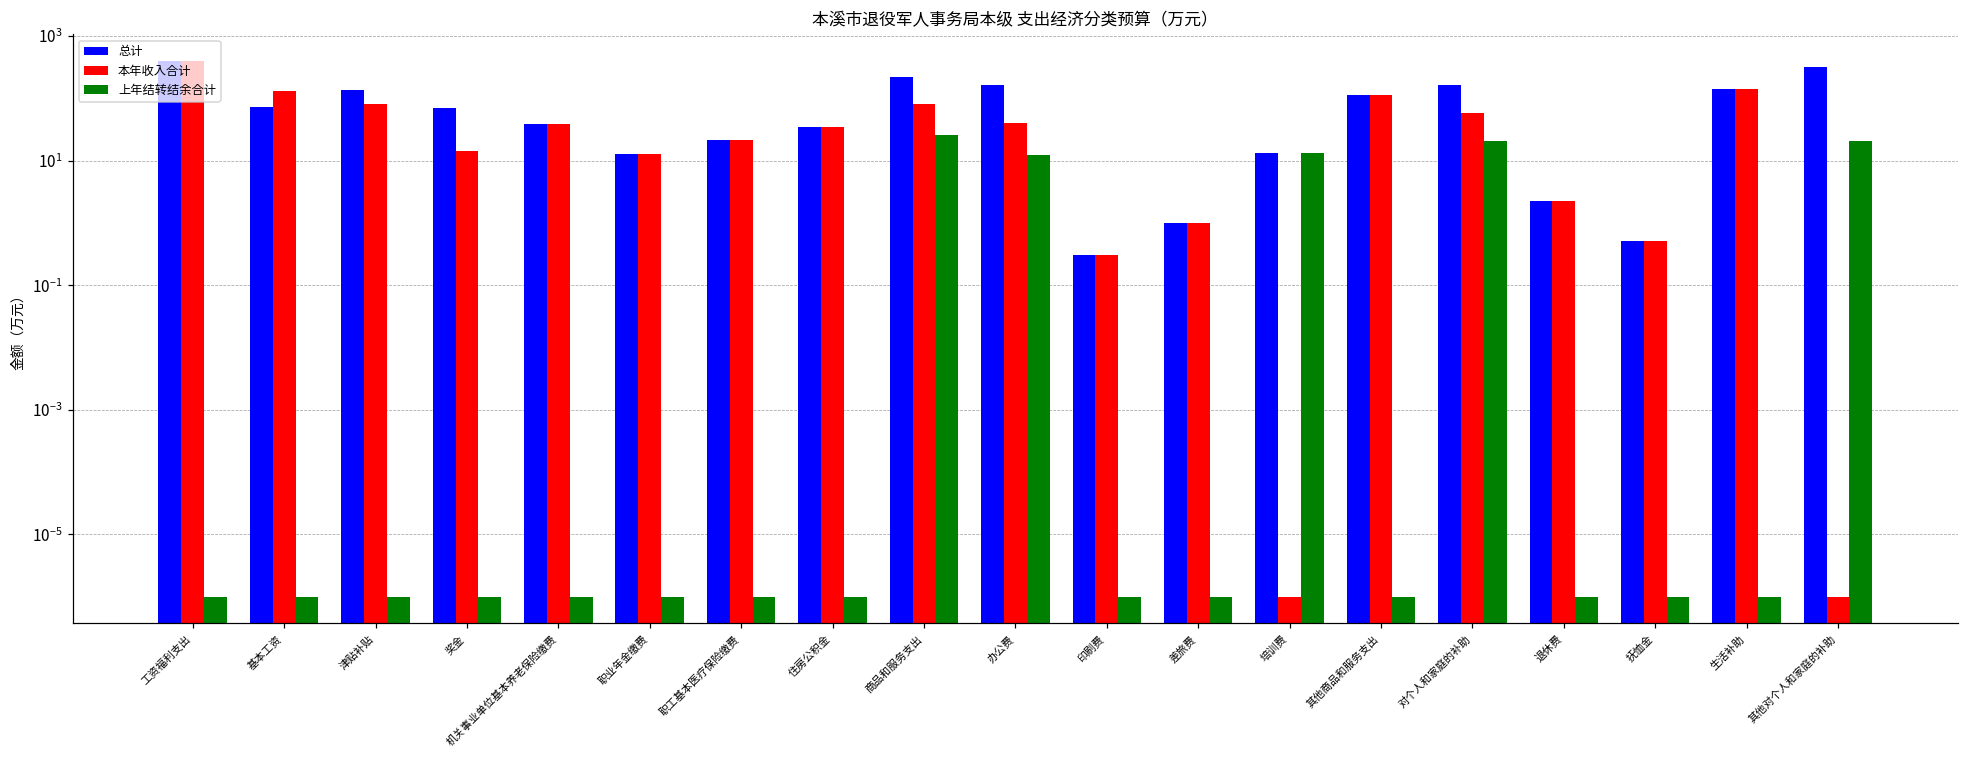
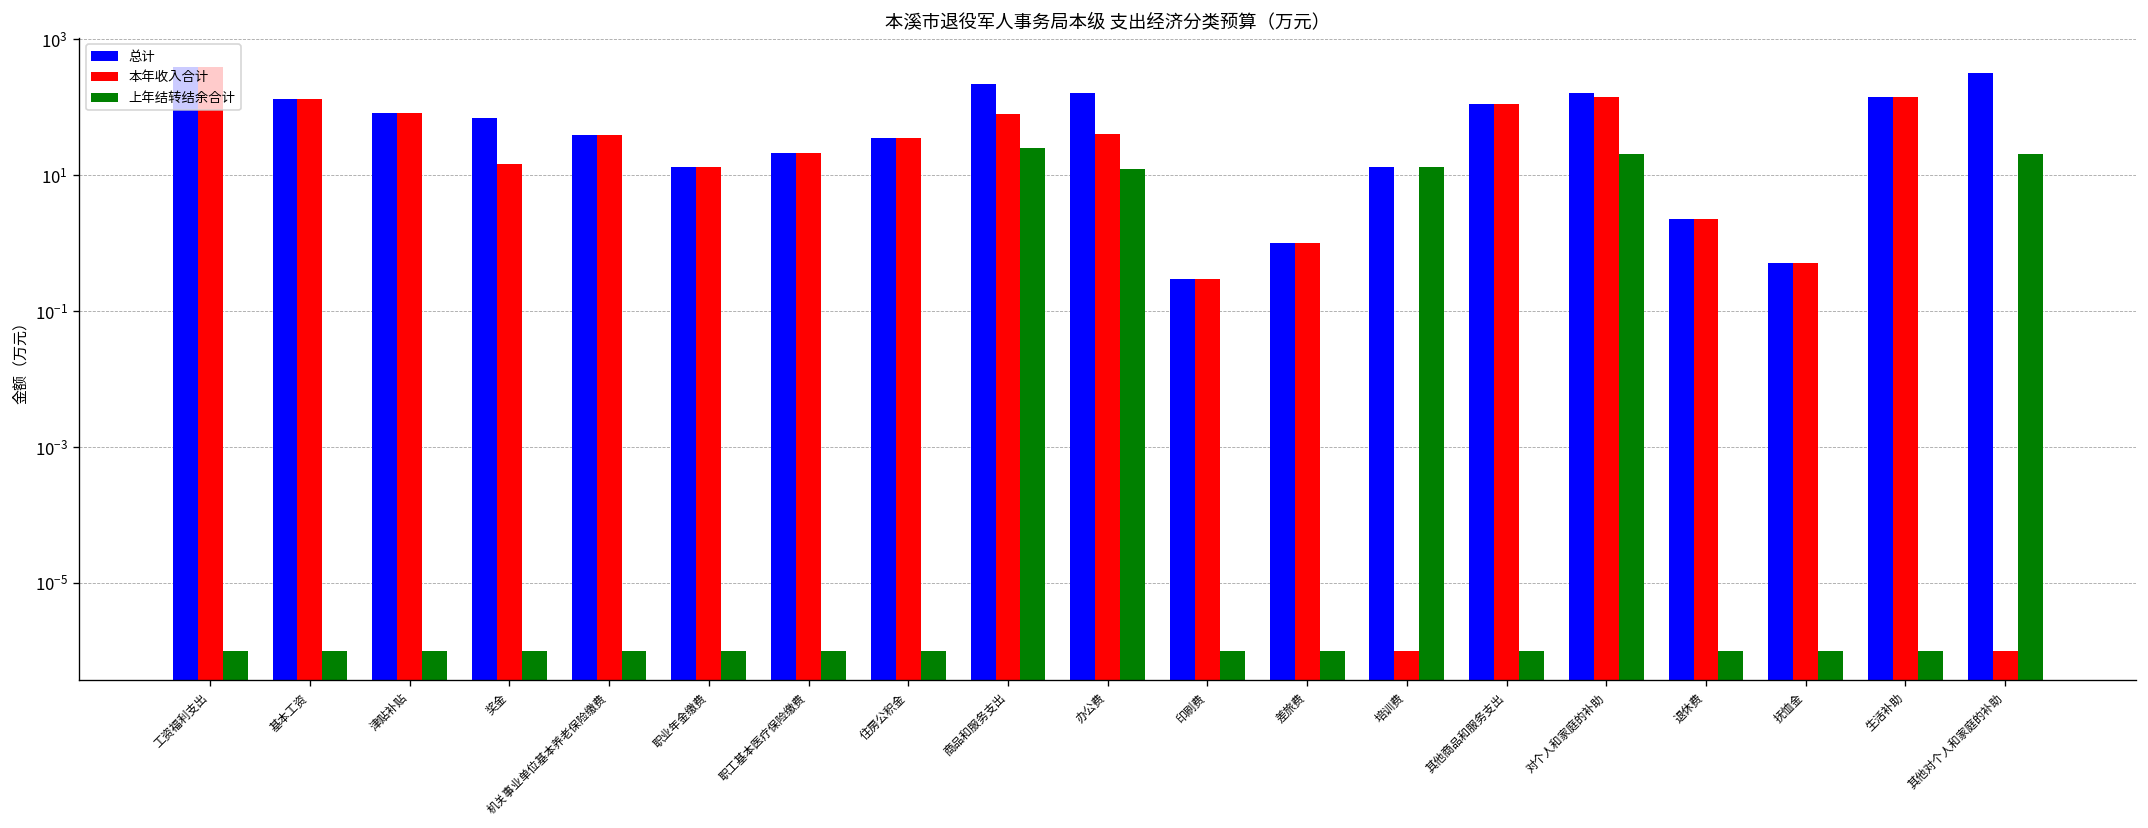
  {
    "总计": {
-     "基本工资": 70,
-     "津贴补贴": 140,
+     "基本工资": 130,
+     "津贴补贴": 80,
      "奖金": 70,
      "机关事业单位基本养老保险缴费": 40,
      "职业年金缴费": 13,
      "职工基本医疗保险缴费": 21,
      "住房公积金": 40,
      "商品和服务支出": 220,
      "办公费": 160,
      "印刷费": 0.3,
      "差旅费": 1,
      "培训费": 13,
      "其他商品和服务支出": 110,
      "对个人和家庭的补助": 160,
      "退休费": 2.3,
      "抚恤金": 0.5,
      "生活补助": 140,
      "其他对个人和家庭的补助": 300
    },
    "本年收入合计": {
      "基本工资": 130,
      "津贴补贴": 80,
      "奖金": 14,
      "机关事业单位基本养老保险缴费": 40,
      "职业年金缴费": 13,
      "职工基本医疗保险缴费": 21,
      "住房公积金": 40,
      "商品和服务支出": 80,
      "办公费": 40,
      "印刷费": 0.3,
      "差旅费": 1,
      "培训费": 0.0000010,
      "其他商品和服务支出": 110,
-     "对个人和家庭的补助": 60,
+     "对个人和家庭的补助": 140,
      "退休费": 2.3,
      "抚恤金": 0.5,
      "生活补助": 140,
      "其他对个人和家庭的补助": 0.0000010
    },
    "上年结转结余合计": {
      "工资福利支出": 0.0000010,
      "基本工资": 0.0000010,
      "津贴补贴": 0.0000010,
      "奖金": 0.0000010,
      "机关事业单位基本养老保险缴费": 0.0000010,
      "职业年金缴费": 0.0000010,
      "职工基本医疗保险缴费": 0.0000010,
      "住房公积金": 0.0000010,
      "商品和服务支出": 30,
      "办公费": 12,
      "印刷费": 0.0000010,
      "差旅费": 0.0000010,
      "培训费": 13,
      "其他商品和服务支出": 0.0000010,
      "对个人和家庭的补助": 21,
      "退休费": 0.0000010,
      "抚恤金": 0.0000010,
      "生活补助": 0.0000010,
      "其他对个人和家庭的补助": 21
    }
  }
